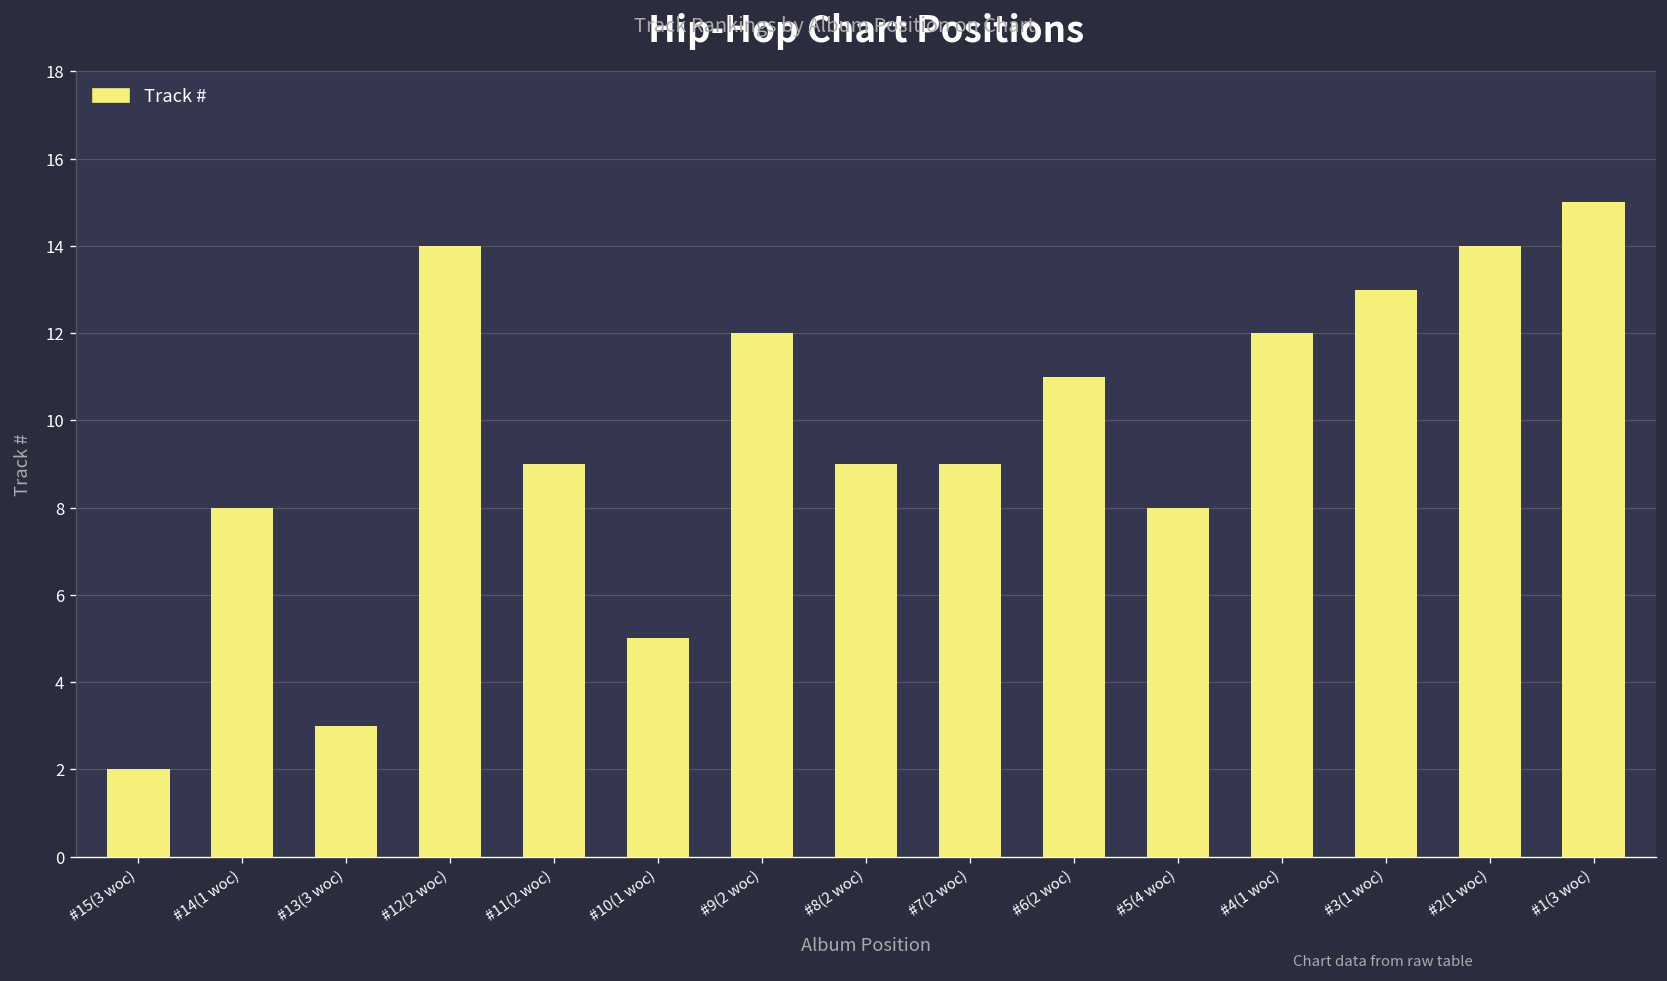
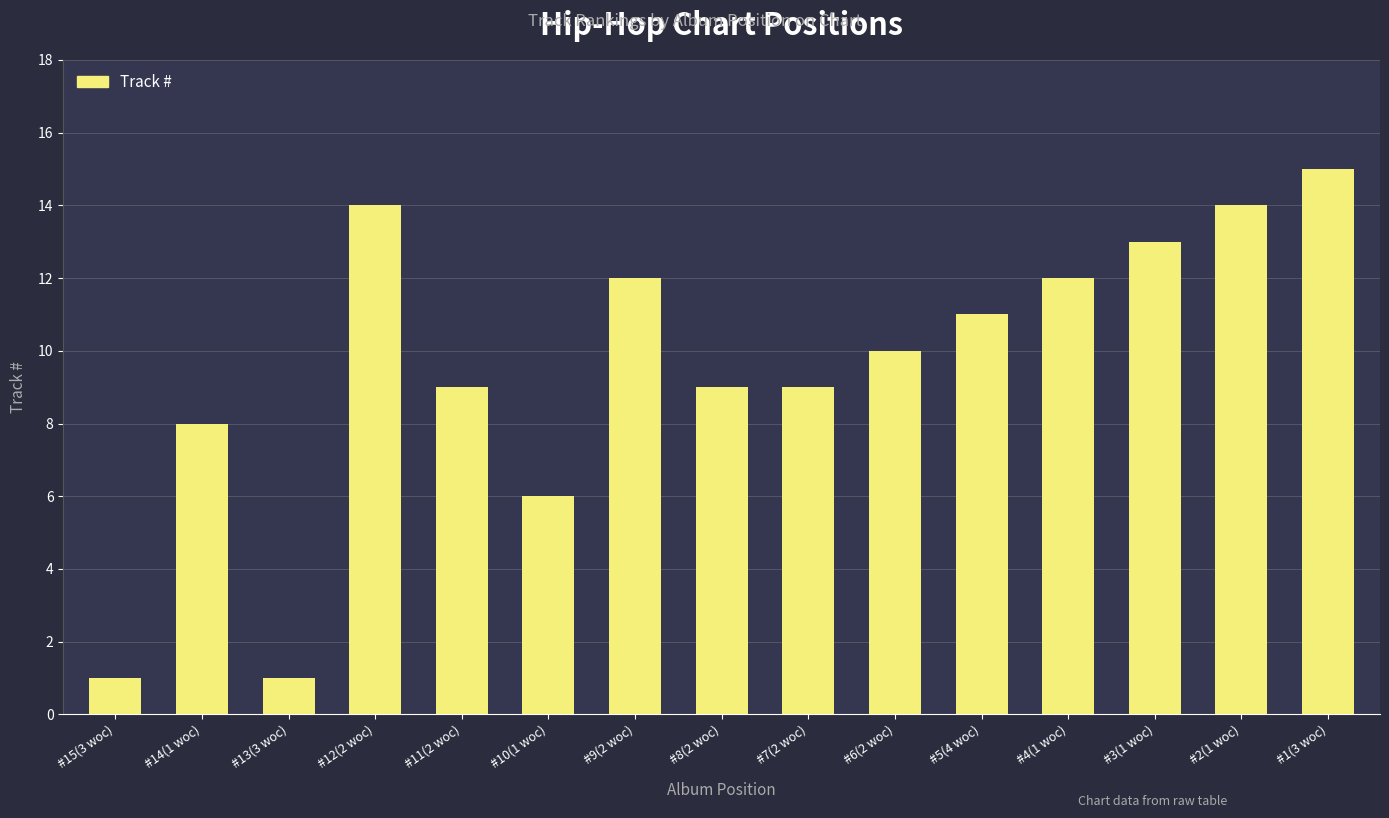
  {
-   "#15(3 woc)": 2,
+   "#15(3 woc)": 1,
    "#14(1 woc)": 8,
-   "#13(3 woc)": 3,
+   "#13(3 woc)": 1,
    "#12(2 woc)": 14,
    "#11(2 woc)": 9,
-   "#10(1 woc)": 5,
+   "#10(1 woc)": 6,
    "#9(2 woc)": 12,
    "#8(2 woc)": 9,
    "#7(2 woc)": 9,
-   "#6(2 woc)": 11,
-   "#5(4 woc)": 8,
+   "#6(2 woc)": 10,
+   "#5(4 woc)": 11,
    "#4(1 woc)": 12,
    "#3(1 woc)": 13,
    "#2(1 woc)": 14,
    "#1(3 woc)": 15
  }
